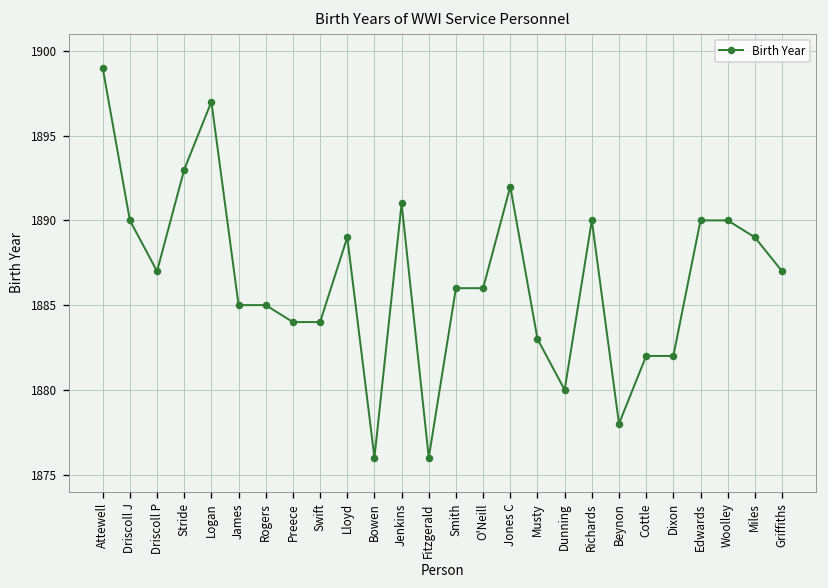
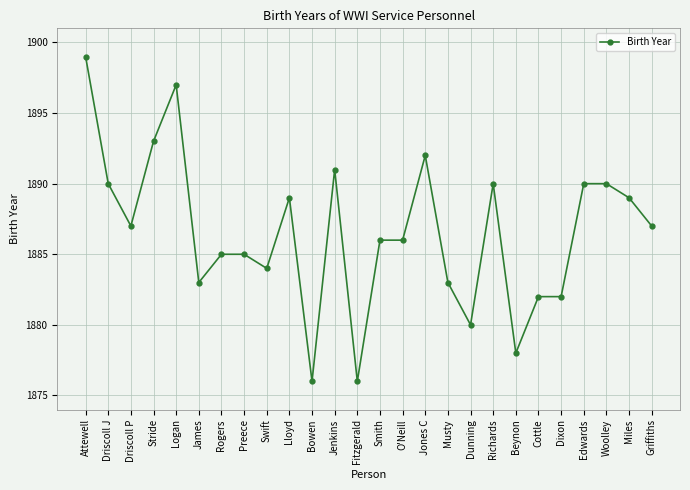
  {
    "Attewell": 1899,
    "Driscoll J": 1890,
    "Driscoll P": 1887,
    "Stride": 1893,
    "Logan": 1897,
-   "James": 1885,
+   "James": 1883,
    "Rogers": 1885,
-   "Preece": 1884,
+   "Preece": 1885,
    "Swift": 1884,
    "Lloyd": 1889,
    "Bowen": 1876,
    "Jenkins": 1891,
    "Fitzgerald": 1876,
    "Smith": 1886,
    "O'Neill": 1886,
    "Jones C": 1892,
    "Musty": 1883,
    "Dunning": 1880,
    "Richards": 1890,
    "Beynon": 1878,
    "Cottle": 1882,
    "Dixon": 1882,
    "Edwards": 1890,
    "Woolley": 1890,
    "Miles": 1889,
    "Griffiths": 1887
  }
